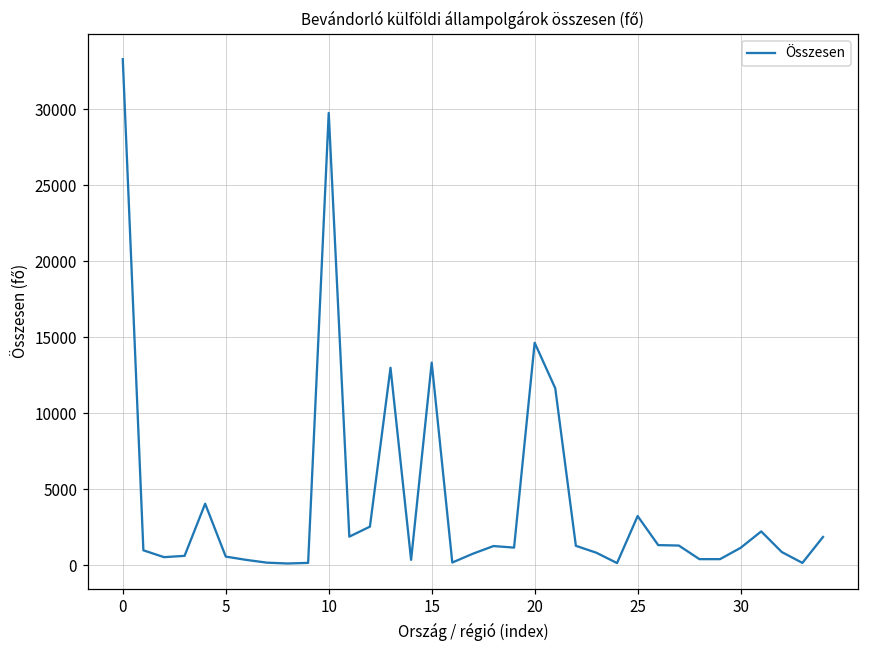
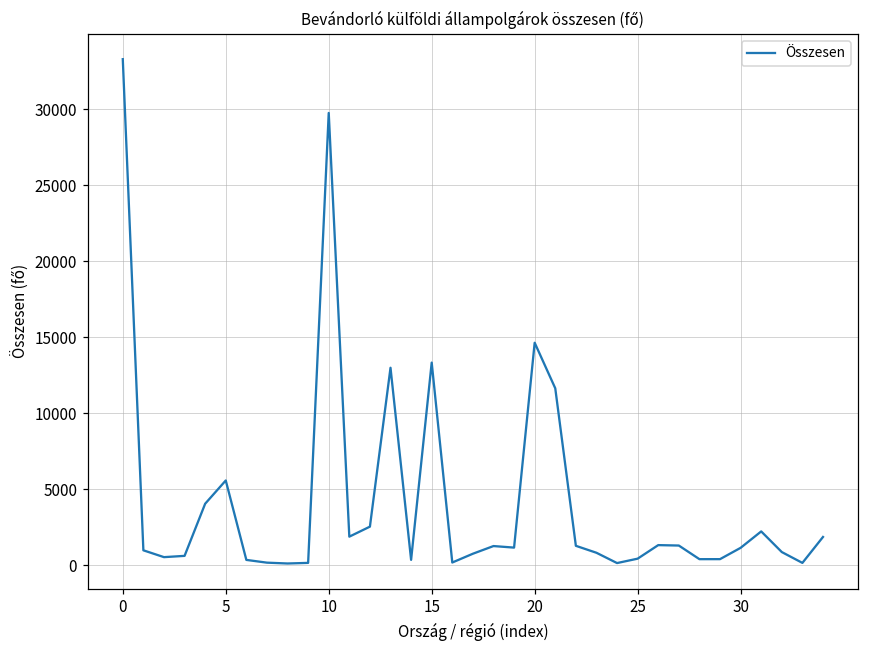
  {
    "0": 33300,
-   "5": 600,
+   "5": 5600,
    "10": 29800,
    "15": 13300,
    "20": 14600,
-   "25": 3200,
+   "25": 400,
    "30": 1100
  }
